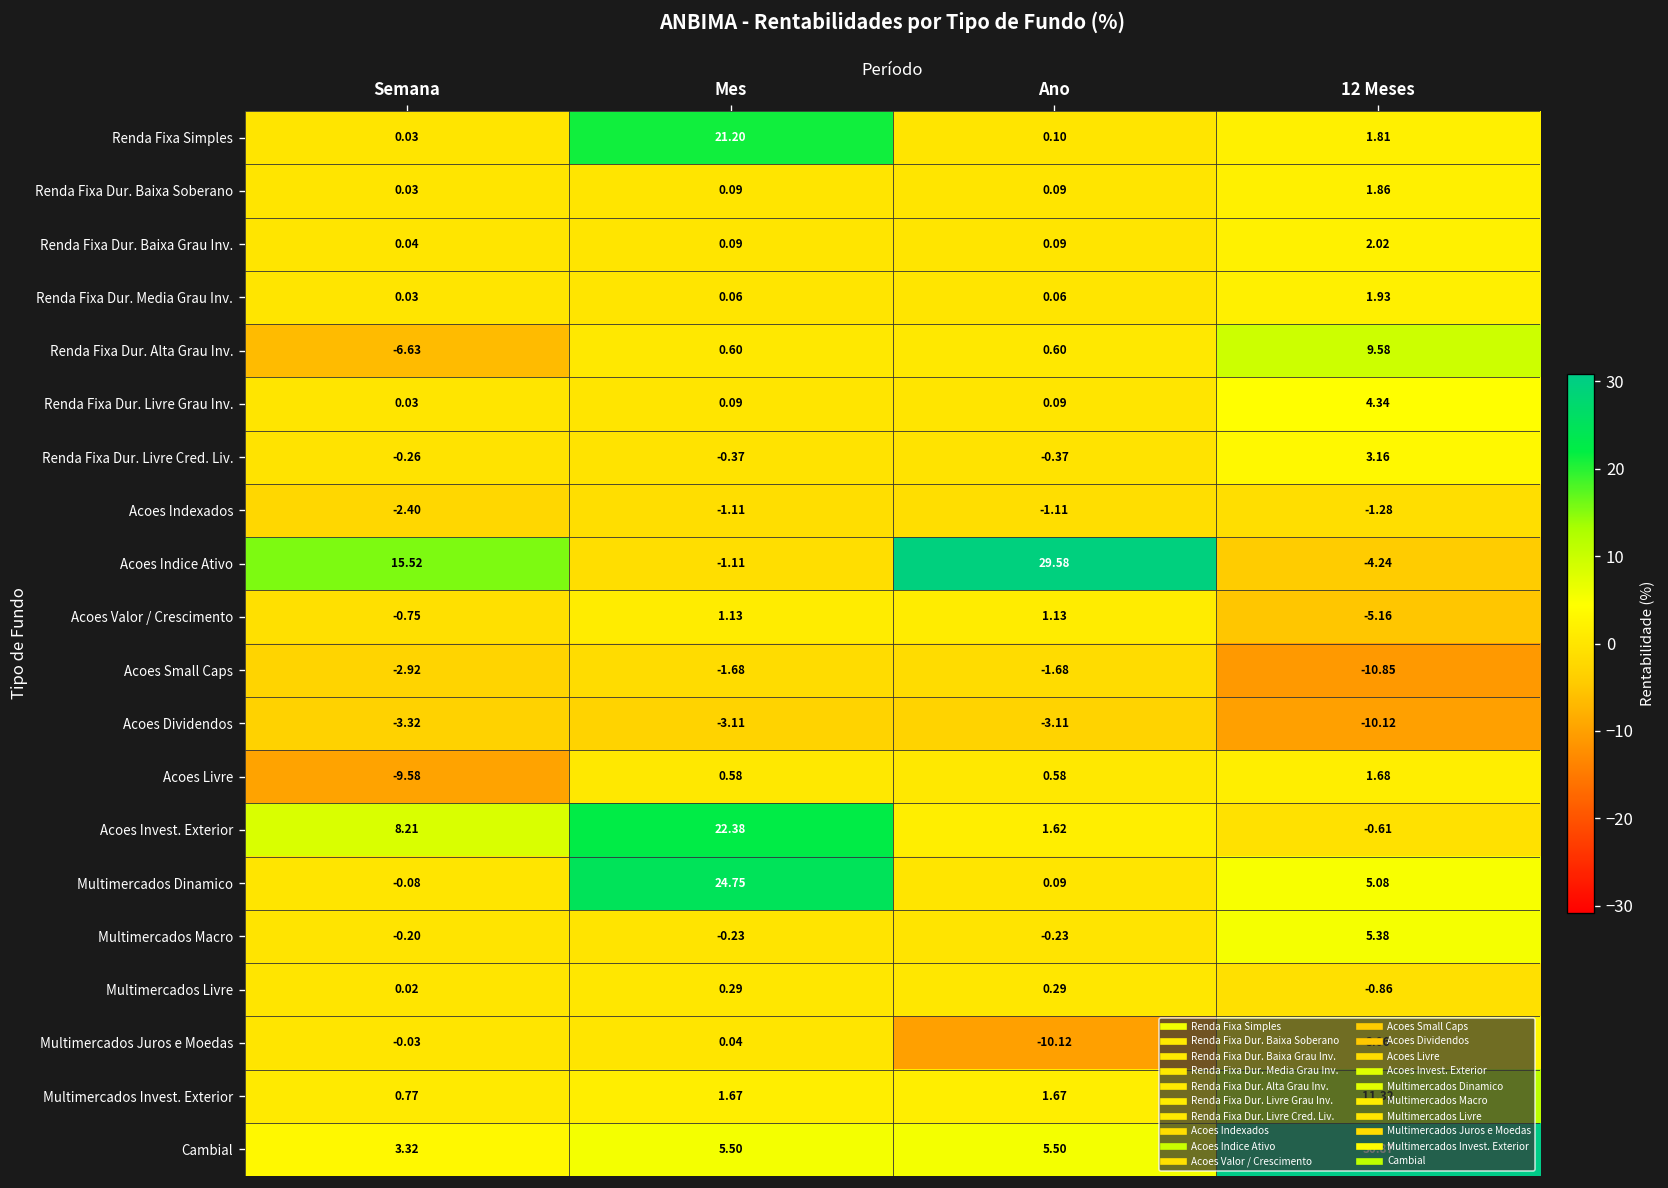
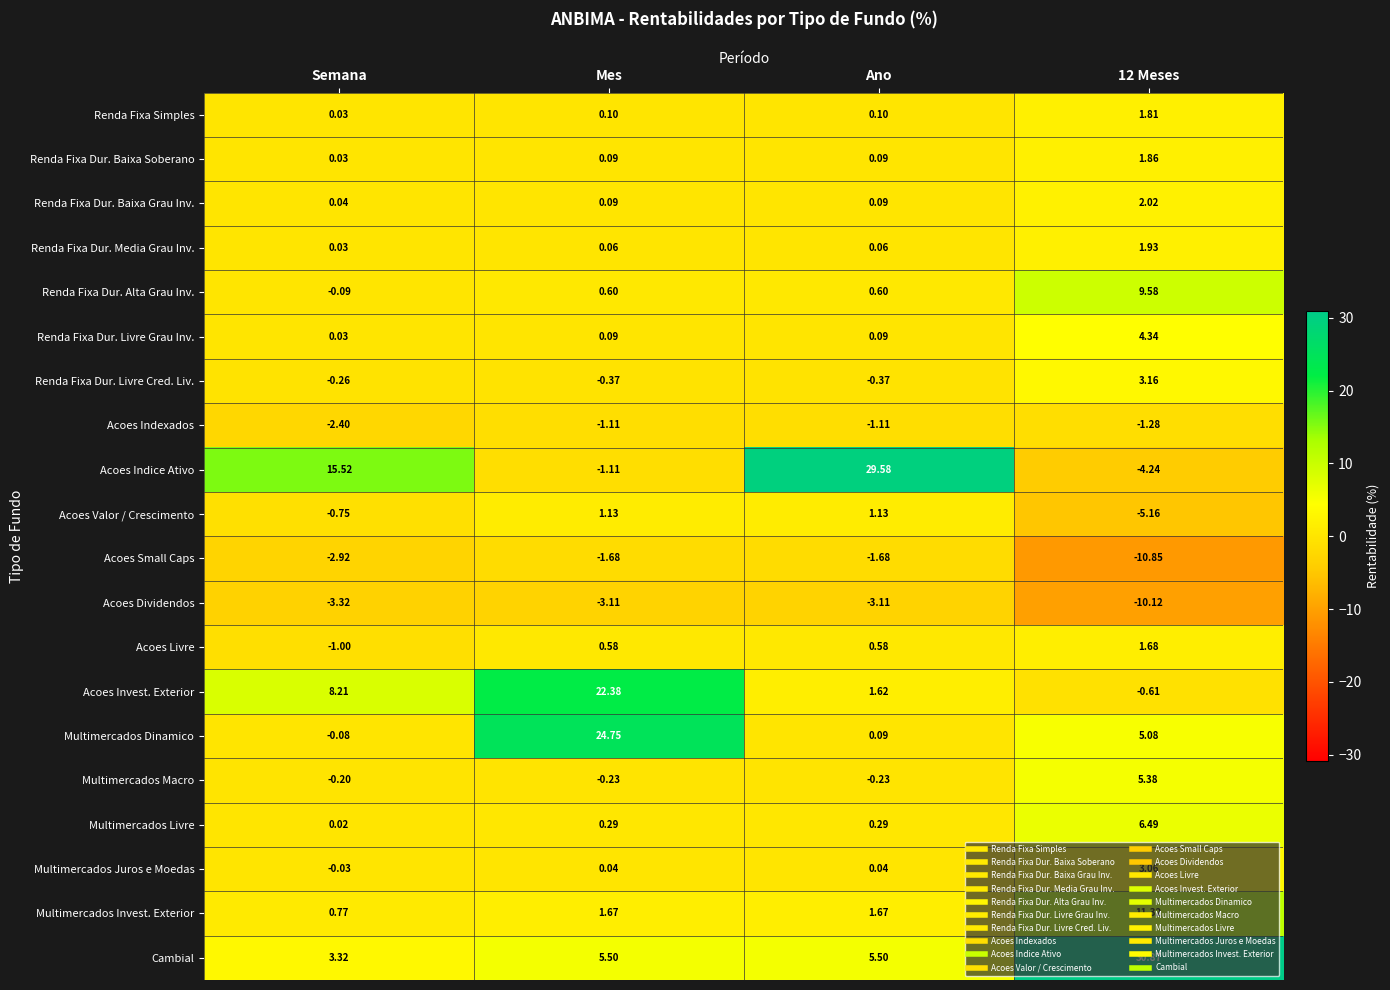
  {
    "Renda Fixa Simples": {
      "Semana": 0.03,
-     "Mes": 21.20,
+     "Mes": 0.10,
      "Ano": 0.10,
      "12 Meses": 1.81
    },
    "Renda Fixa Dur. Baixa Soberano": {
      "Semana": 0.03,
      "Mes": 0.09,
      "Ano": 0.09,
      "12 Meses": 1.86
    },
    "Renda Fixa Dur. Baixa Grau Inv.": {
      "Semana": 0.04,
      "Mes": 0.09,
      "Ano": 0.09,
      "12 Meses": 2.02
    },
    "Renda Fixa Dur. Media Grau Inv.": {
      "Semana": 0.03,
      "Mes": 0.06,
      "Ano": 0.06,
      "12 Meses": 1.93
    },
    "Renda Fixa Dur. Alta Grau Inv.": {
-     "Semana": -6.63,
+     "Semana": -0.09,
      "Mes": 0.60,
      "Ano": 0.60,
      "12 Meses": 9.58
    },
    "Renda Fixa Dur. Livre Grau Inv.": {
      "Semana": 0.03,
      "Mes": 0.09,
      "Ano": 0.09,
      "12 Meses": 4.34
    },
    "Renda Fixa Dur. Livre Cred. Liv.": {
      "Semana": -0.26,
      "Mes": -0.37,
      "Ano": -0.37,
      "12 Meses": 3.16
    },
    "Acoes Indexados": {
      "Semana": -2.40,
      "Mes": -1.11,
      "Ano": -1.11,
      "12 Meses": -1.28
    },
    "Acoes Indice Ativo": {
      "Semana": 15.52,
      "Mes": -1.11,
      "Ano": 29.58,
      "12 Meses": -4.24
    },
    "Acoes Valor / Crescimento": {
      "Semana": -0.75,
      "Mes": 1.13,
      "Ano": 1.13,
      "12 Meses": -5.16
    },
    "Acoes Small Caps": {
      "Semana": -2.92,
      "Mes": -1.68,
      "Ano": -1.68,
      "12 Meses": -10.85
    },
    "Acoes Dividendos": {
      "Semana": -3.32,
      "Mes": -3.11,
      "Ano": -3.11,
      "12 Meses": -10.12
    },
    "Acoes Livre": {
-     "Semana": -9.58,
+     "Semana": -1.00,
      "Mes": 0.58,
      "Ano": 0.58,
      "12 Meses": 1.68
    },
    "Acoes Invest. Exterior": {
      "Semana": 8.21,
      "Mes": 22.38,
      "Ano": 1.62,
      "12 Meses": -0.61
    },
    "Multimercados Dinamico": {
      "Semana": -0.08,
      "Mes": 24.75,
      "Ano": 0.09,
      "12 Meses": 5.08
    },
    "Multimercados Macro": {
      "Semana": -0.20,
      "Mes": -0.23,
      "Ano": -0.23,
      "12 Meses": 5.38
    },
    "Multimercados Livre": {
      "Semana": 0.02,
      "Mes": 0.29,
      "Ano": 0.29,
-     "12 Meses": -0.86
+     "12 Meses": 6.49
    },
    "Multimercados Juros e Moedas": {
      "Semana": -0.03,
      "Mes": 0.04,
-     "Ano": -10.12
+     "Ano": 0.04
    },
    "Multimercados Invest. Exterior": {
      "Semana": 0.77,
      "Mes": 1.67,
      "Ano": 1.67
    },
    "Cambial": {
      "Semana": 3.32,
      "Mes": 5.50,
      "Ano": 5.50
    }
  }
